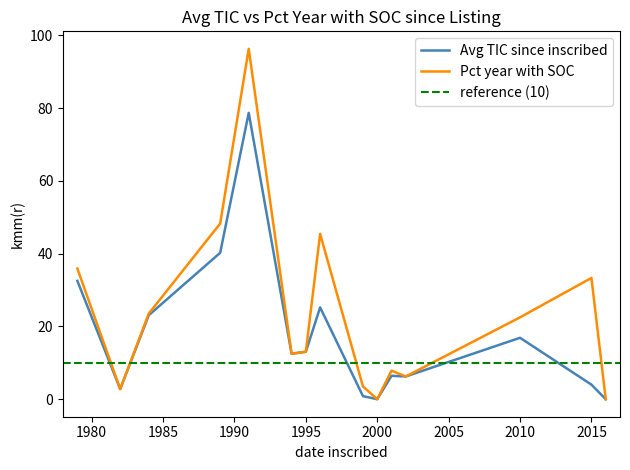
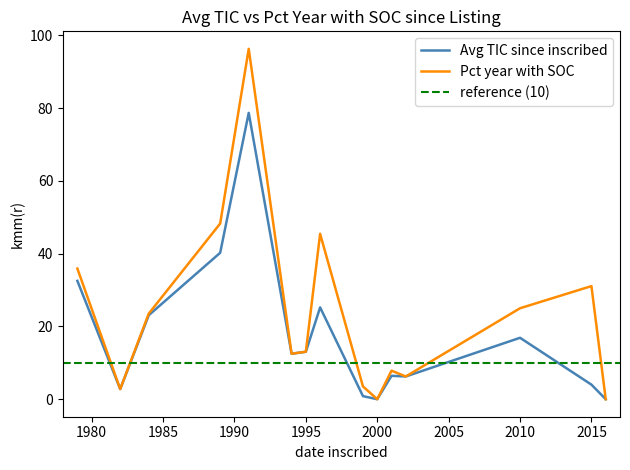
  {
    "Avg TIC since inscribed": {
      "2010": 17,
      "2015": 4
    },
    "Pct year with SOC": {
-     "2010": 23,
-     "2015": 33
+     "2010": 25,
+     "2015": 31
    }
  }
